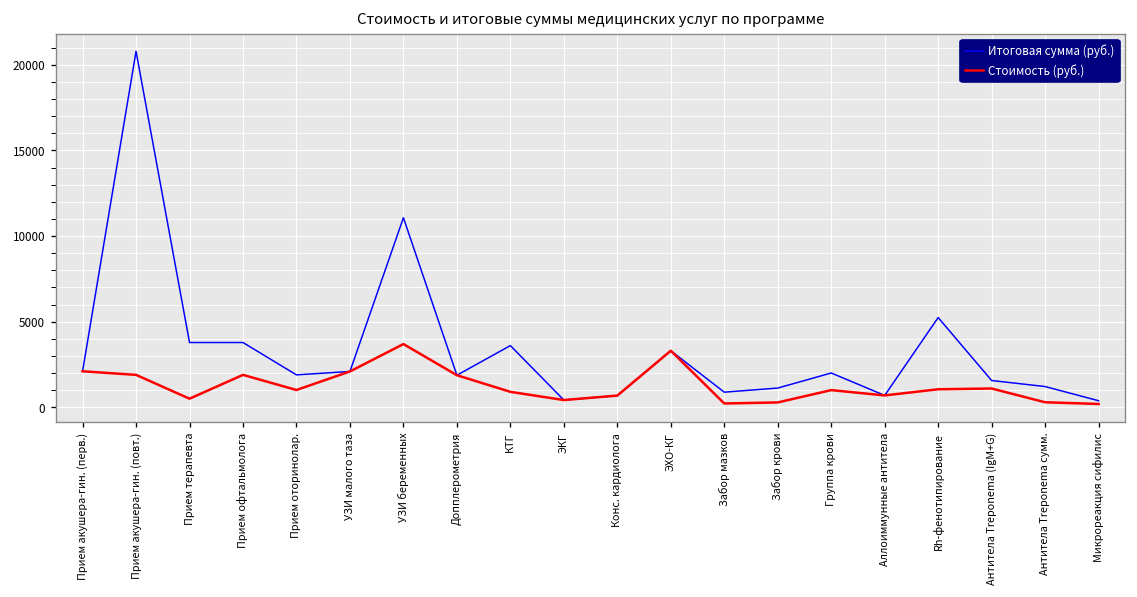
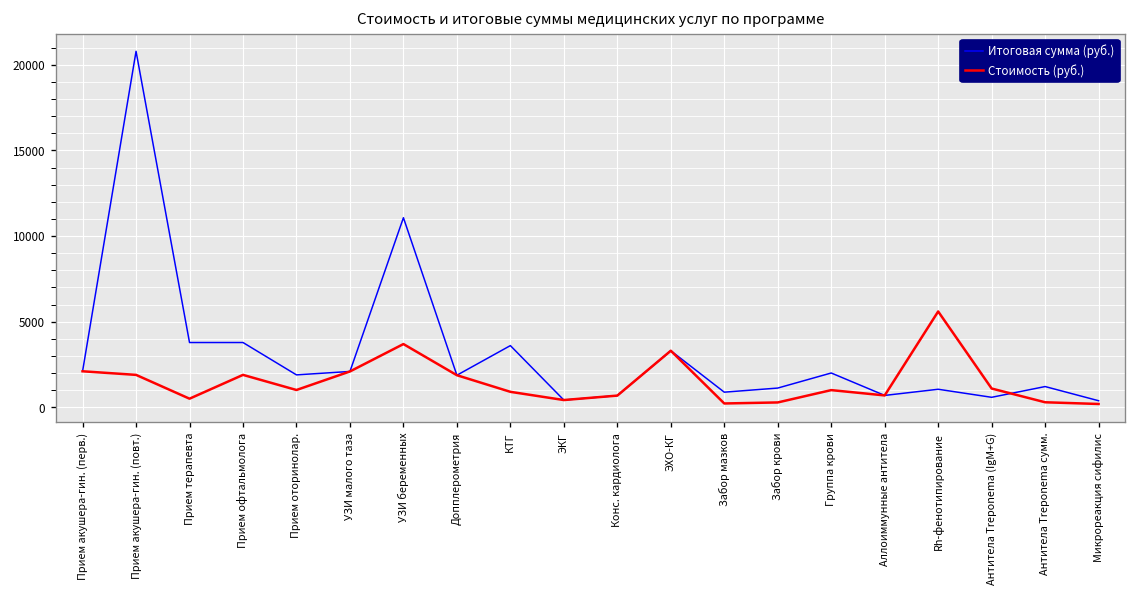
  {
    "Итоговая сумма (руб.)": {
      "Прием акушера-гин. (повт.)": 20800,
      "Прием терапевта": 3800,
      "Прием офтальмолога": 3800,
      "Прием оторинолар.": 1900,
      "УЗИ беременных": 11100,
      "КТГ": 3600,
      "Забор мазков": 900,
      "Забор крови": 1100,
      "Группа крови": 2000,
-     "Rh-фенотипирование": 5200,
-     "Антитела Treponema (IgM+G)": 1600,
+     "Rh-фенотипирование": 1100,
+     "Антитела Treponema (IgM+G)": 600,
      "Антитела Treponema сумм.": 1200,
      "Микрореакция сифилис": 400
    },
    "Стоимость (руб.)": {
      "Прием акушера-гин. (повт.)": 1900,
      "Прием терапевта": 500,
      "Прием офтальмолога": 1900,
      "Прием оторинолар.": 1000,
      "УЗИ беременных": 3700,
      "КТГ": 900,
      "Забор мазков": 200,
      "Забор крови": 300,
      "Группа крови": 1000,
-     "Rh-фенотипирование": 1100,
+     "Rh-фенотипирование": 5600,
      "Антитела Treponema (IgM+G)": 1100,
      "Антитела Treponema сумм.": 300,
      "Микрореакция сифилис": 200
    }
  }
